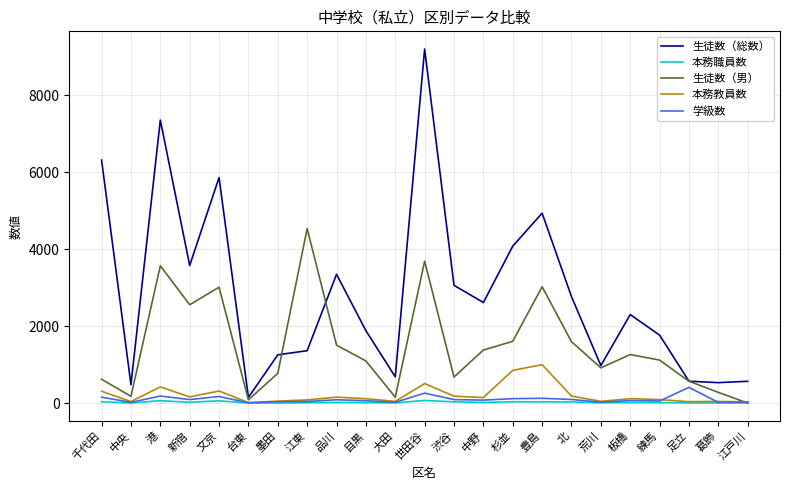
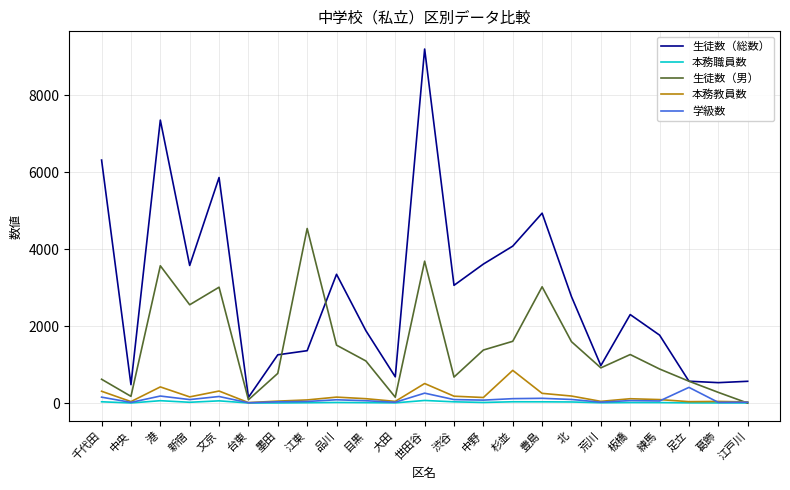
  {
    "生徒数（総数）": {
      "千代田": 6300,
      "中央": 500,
      "港": 7400,
      "新宿": 3600,
      "文京": 5900,
      "墨田": 1300,
      "江東": 1400,
      "品川": 3300,
      "目黒": 1900,
      "大田": 700,
      "世田谷": 9200,
      "渋谷": 3100,
-     "中野": 2600,
+     "中野": 3600,
      "杉並": 4100,
      "豊島": 4900,
      "北": 2800,
      "板橋": 2300,
      "練馬": 1800,
      "葛飾": 500,
      "江戸川": 600
    },
    "本務職員数": {
      "千代田": 0,
      "港": 100,
      "新宿": 0,
      "文京": 100,
      "品川": 0,
      "世田谷": 100,
      "杉並": 0,
      "豊島": 0
    },
    "生徒数（男）": {
      "千代田": 600,
      "中央": 200,
      "港": 3600,
      "新宿": 2600,
      "文京": 3000,
      "墨田": 800,
      "江東": 4500,
      "品川": 1500,
      "目黒": 1100,
      "大田": 200,
      "世田谷": 3700,
      "渋谷": 700,
      "中野": 1400,
      "杉並": 1600,
      "豊島": 3000,
      "北": 1600,
      "板橋": 1300,
-     "練馬": 1100,
+     "練馬": 900,
      "葛飾": 300
    },
    "本務教員数": {
      "千代田": 300,
      "港": 400,
      "新宿": 200,
      "文京": 300,
      "品川": 200,
      "世田谷": 500,
      "渋谷": 200,
      "中野": 100,
      "杉並": 900,
-     "豊島": 1000,
+     "豊島": 300,
      "北": 200
    },
    "学級数": {
      "千代田": 200,
      "港": 200,
      "新宿": 100,
      "文京": 200,
      "品川": 100,
      "世田谷": 300,
      "杉並": 100,
      "豊島": 100,
      "足立": 400
    }
  }
